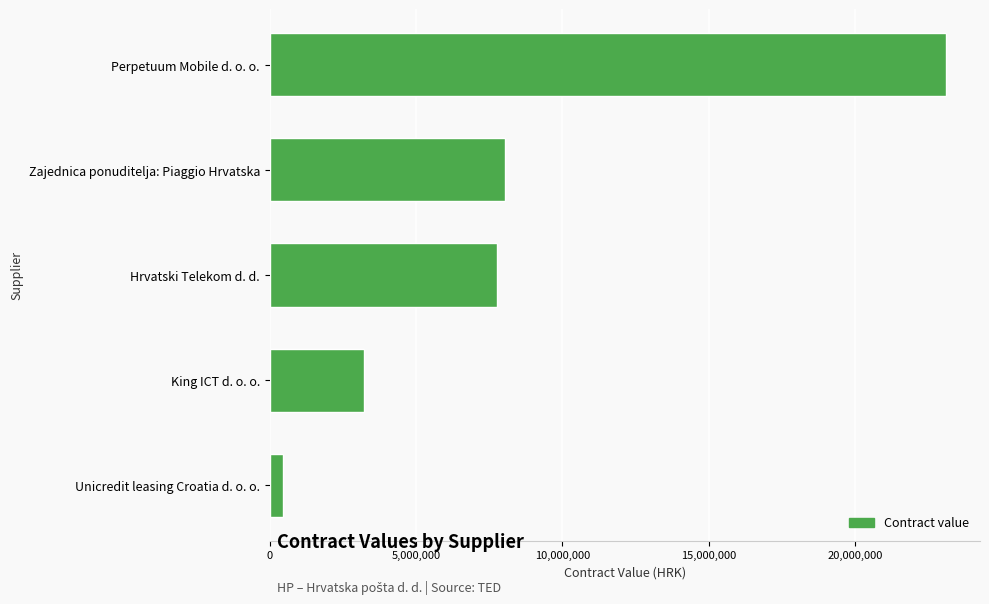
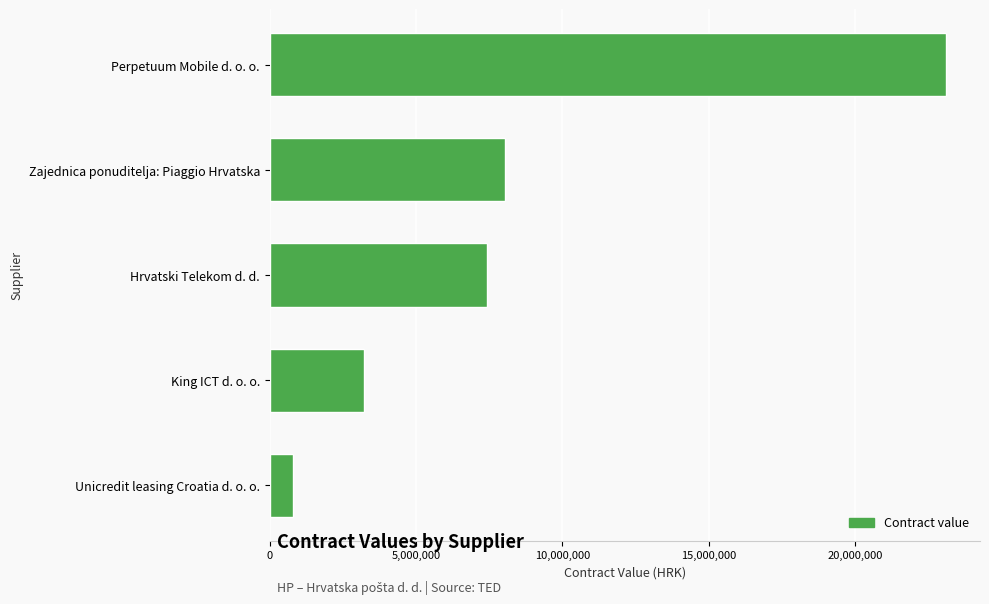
  {
    "Perpetuum Mobile d. o. o.": "23,100,000",
    "Zajednica ponuditelja: Piaggio Hrvatska": "8,000,000",
-   "Hrvatski Telekom d. d.": "7,800,000",
+   "Hrvatski Telekom d. d.": "7,400,000",
    "King ICT d. o. o.": "3,200,000",
-   "Unicredit leasing Croatia d. o. o.": "500,000"
+   "Unicredit leasing Croatia d. o. o.": "800,000"
  }
